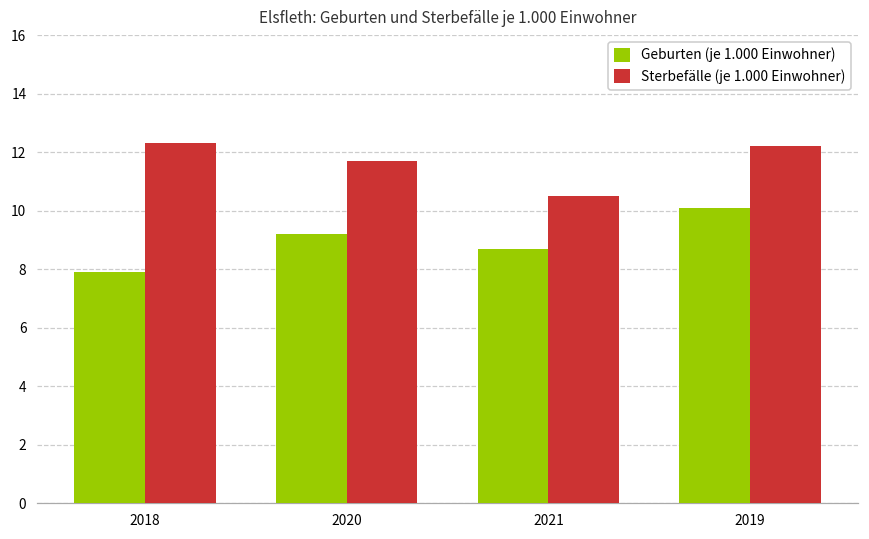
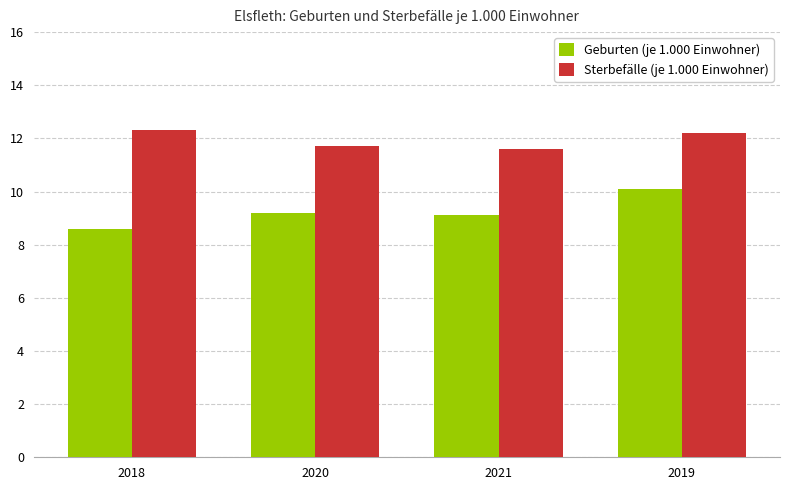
  {
    "Geburten (je 1.000 Einwohner)": {
-     "2018": 7.9,
+     "2018": 8.6,
      "2020": 9.2,
-     "2021": 8.7,
+     "2021": 9.1,
      "2019": 10.1
    },
    "Sterbefälle (je 1.000 Einwohner)": {
      "2018": 12.3,
      "2020": 11.7,
-     "2021": 10.5,
+     "2021": 11.6,
      "2019": 12.2
    }
  }
